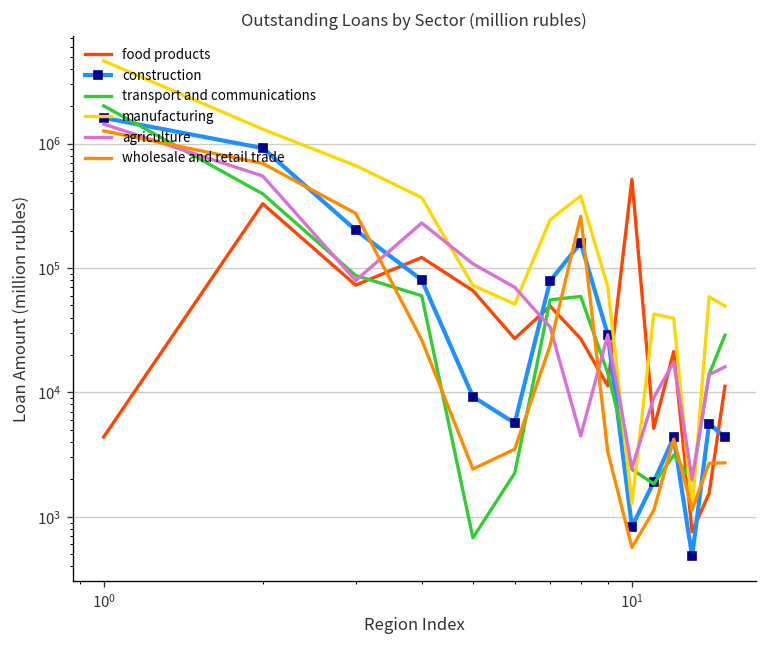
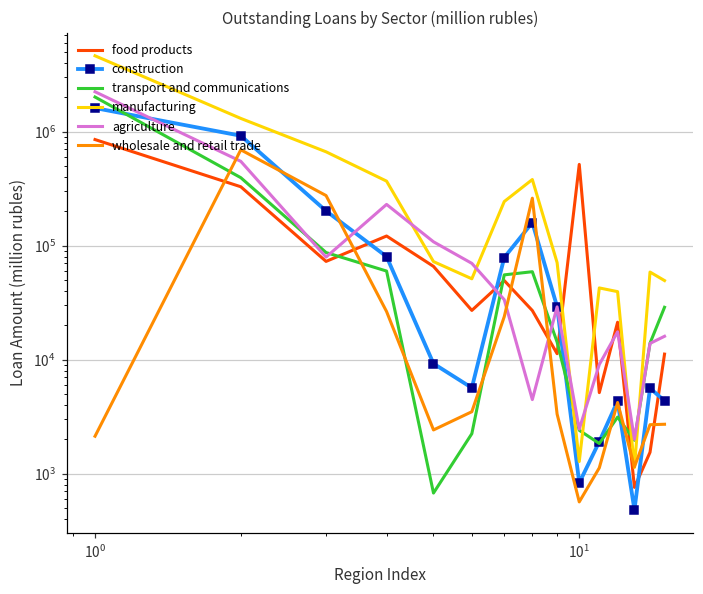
  {
    "food products": {
-     "10^0": 4400,
+     "10^0": 900000,
      "10^1": 500000
    },
    "construction": {
      "10^0": 1600000,
      "10^1": 800
    },
    "transport and communications": {
      "10^0": 2000000
    },
    "manufacturing": {
      "10^0": 5000000,
      "10^1": 1300
    },
    "agriculture": {
-     "10^0": 1400000
+     "10^0": 2200000
    },
    "wholesale and retail trade": {
-     "10^0": 1300000,
+     "10^0": 2100,
      "10^1": 600
    }
  }
